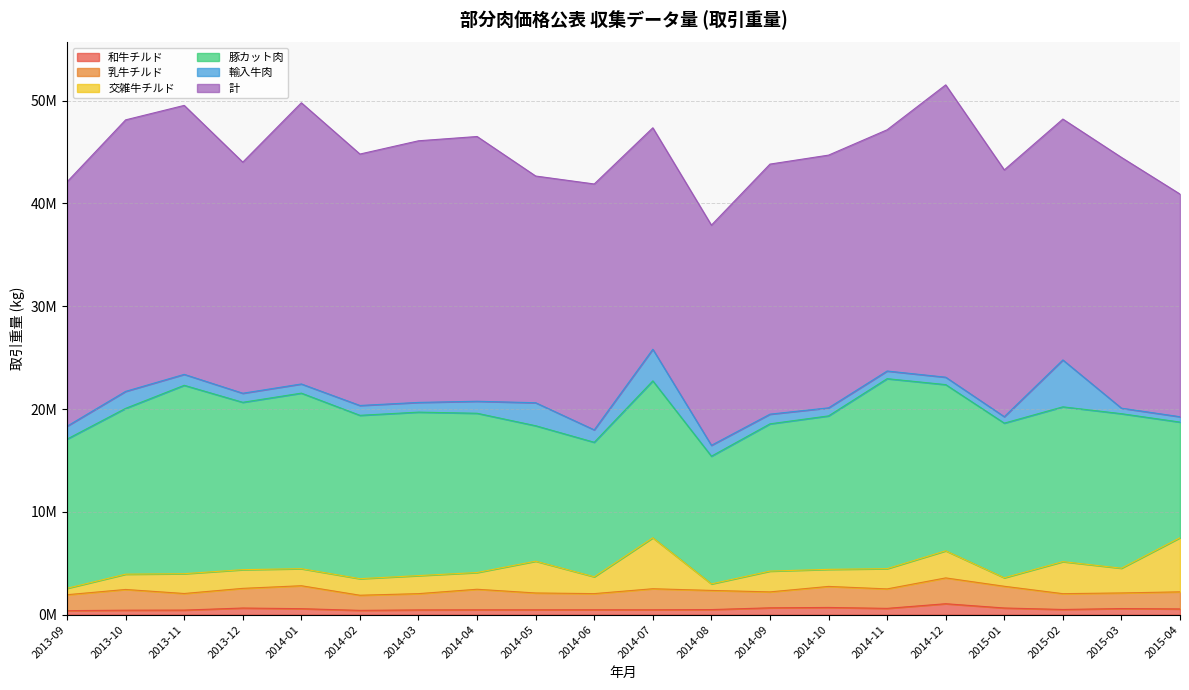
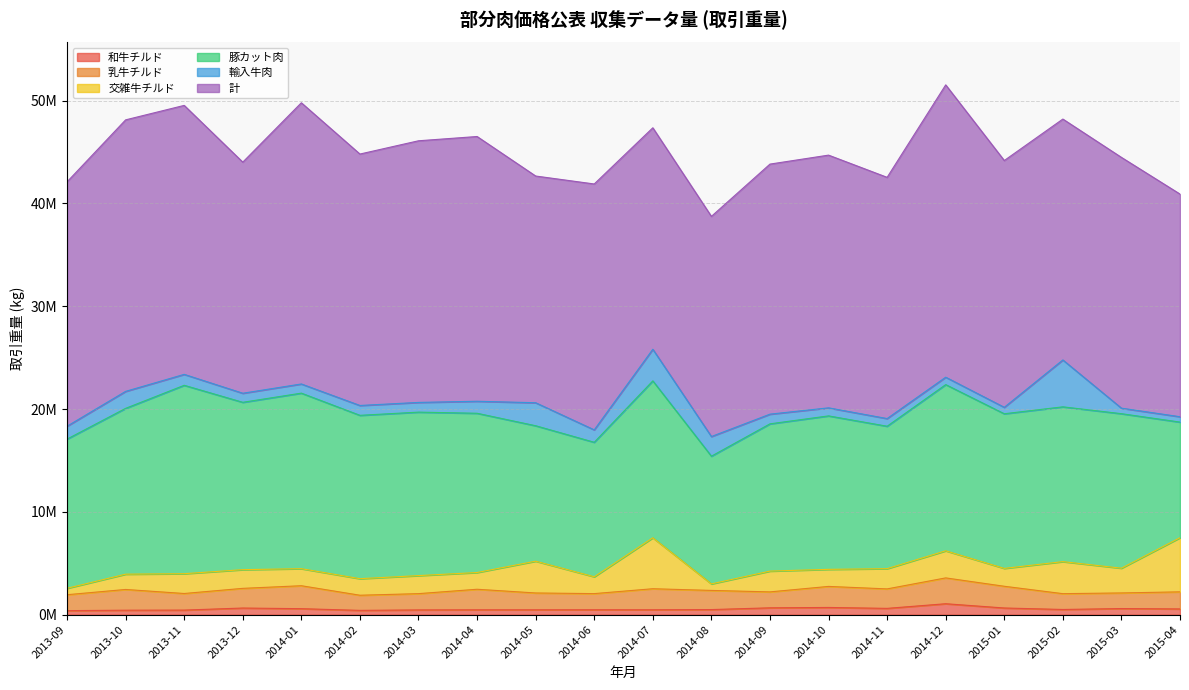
  {
    "交雑牛チルド": {
      "2013-09": 600000,
      "2013-10": 1500000,
      "2013-11": 1900000,
      "2013-12": 1800000,
      "2014-01": 1700000,
      "2014-02": 1600000,
      "2014-03": 1800000,
      "2014-04": 1600000,
      "2014-05": 3100000,
      "2014-06": 1600000,
      "2014-07": 5000000,
      "2014-08": 600000,
      "2014-09": 2000000,
      "2014-10": 1700000,
      "2014-11": 2000000,
      "2014-12": 2600000,
-     "2015-01": 800000,
+     "2015-01": 1700000,
      "2015-02": 3100000,
      "2015-03": 2400000,
      "2015-04": 5300000
    },
    "豚カット肉": {
      "2013-09": 14500000,
      "2013-10": 16100000,
      "2013-11": 18300000,
      "2013-12": 16300000,
      "2014-01": 17100000,
      "2014-02": 15900000,
      "2014-03": 15900000,
      "2014-04": 15500000,
      "2014-05": 13200000,
      "2014-06": 13100000,
      "2014-07": 15300000,
      "2014-08": 12400000,
      "2014-09": 14300000,
      "2014-10": 14900000,
-     "2014-11": 18500000,
+     "2014-11": 13900000,
      "2014-12": 16200000,
      "2015-01": 15000000,
      "2015-02": 15100000,
      "2015-03": 15000000,
      "2015-04": 11200000
    },
    "輸入牛肉": {
      "2013-09": 1300000,
      "2013-10": 1700000,
      "2013-11": 1100000,
      "2013-12": 900000,
      "2014-01": 900000,
      "2014-02": 1000000,
      "2014-03": 900000,
      "2014-04": 1200000,
      "2014-05": 2200000,
      "2014-06": 1200000,
      "2014-07": 3100000,
-     "2014-08": 1100000,
+     "2014-08": 1900000,
      "2014-09": 900000,
      "2014-10": 800000,
      "2014-11": 700000,
      "2014-12": 700000,
      "2015-01": 600000,
      "2015-02": 4600000,
      "2015-03": 500000,
      "2015-04": 500000
    },
    "計": {
      "2013-09": 23800000,
      "2013-10": 26400000,
      "2013-11": 26200000,
      "2013-12": 22500000,
      "2014-01": 27300000,
      "2014-02": 24500000,
      "2014-03": 25400000,
      "2014-04": 25800000,
      "2014-05": 22100000,
      "2014-06": 23900000,
      "2014-07": 21500000,
      "2014-08": 21400000,
      "2014-09": 24300000,
      "2014-10": 24600000,
      "2014-11": 23500000,
      "2014-12": 28400000,
      "2015-01": 24000000,
      "2015-02": 23400000,
      "2015-03": 24400000,
      "2015-04": 21700000
    }
  }
